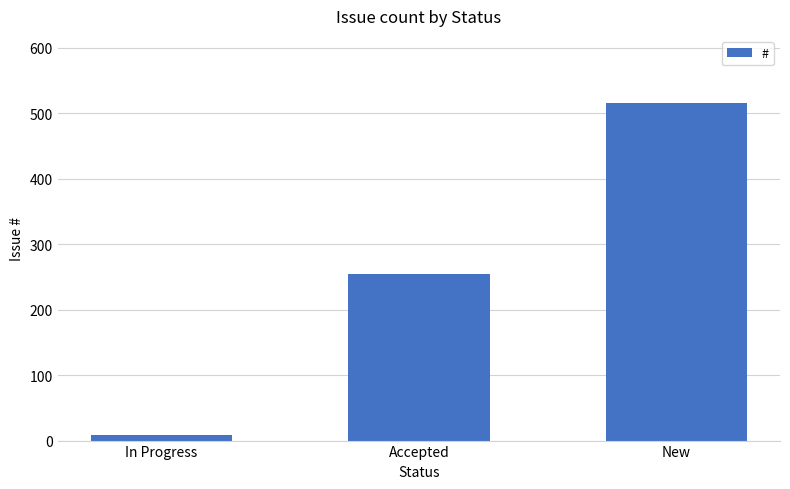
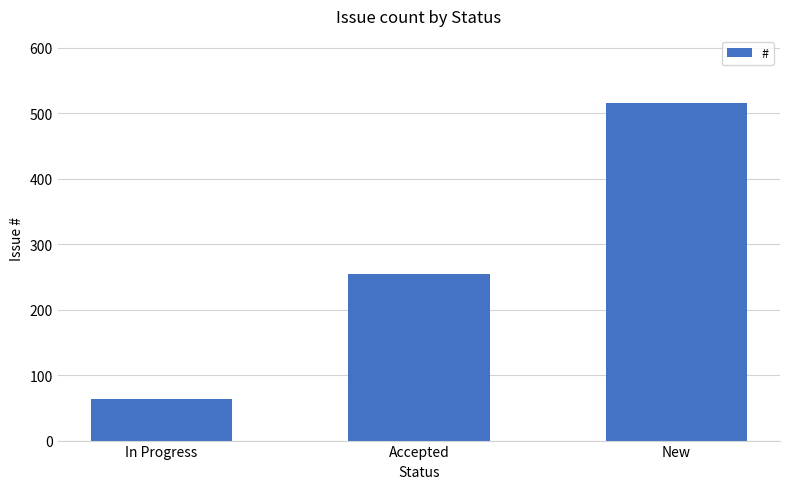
  {
-   "In Progress": 10,
+   "In Progress": 60,
    "Accepted": 260,
    "New": 520
  }
